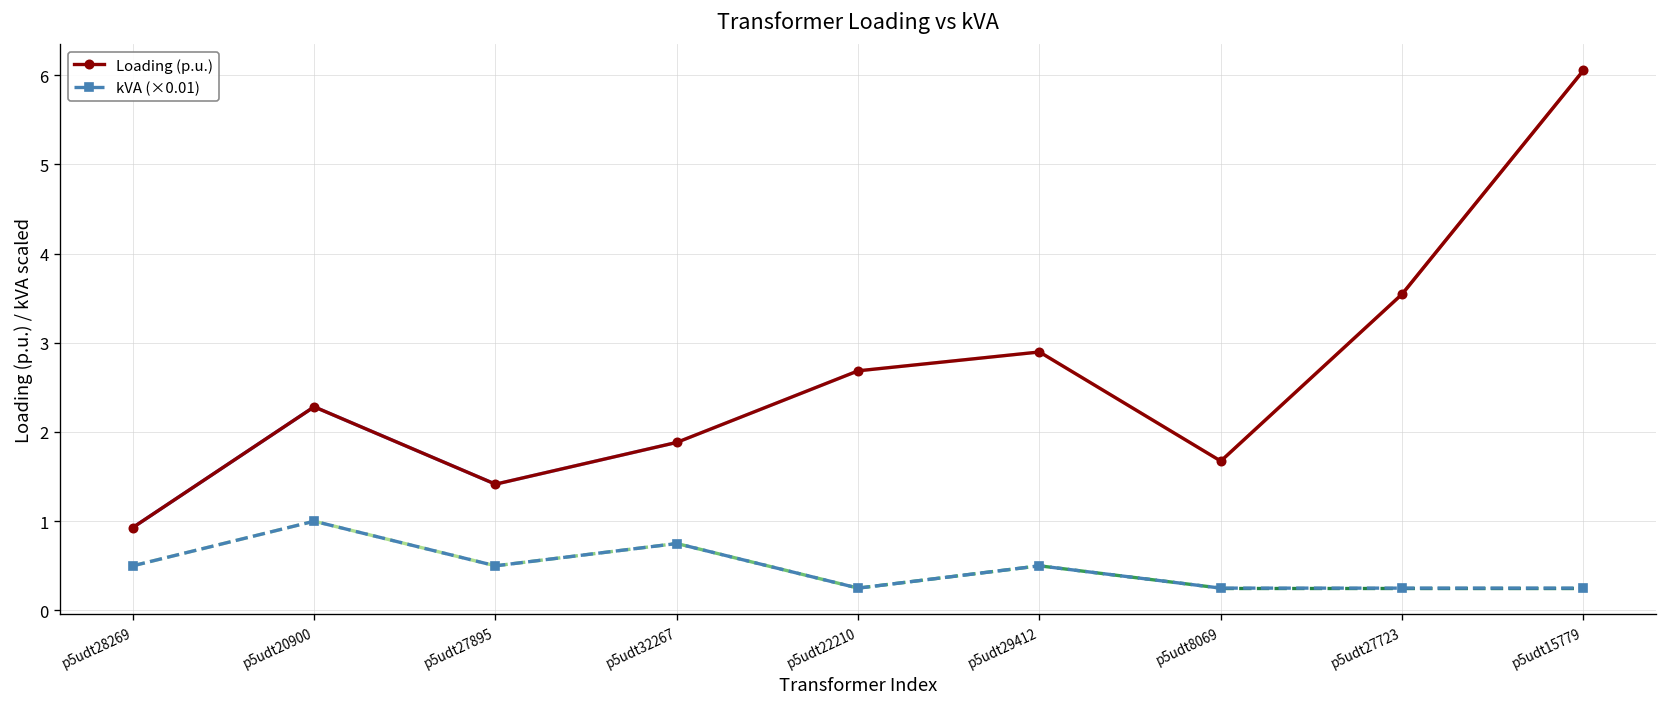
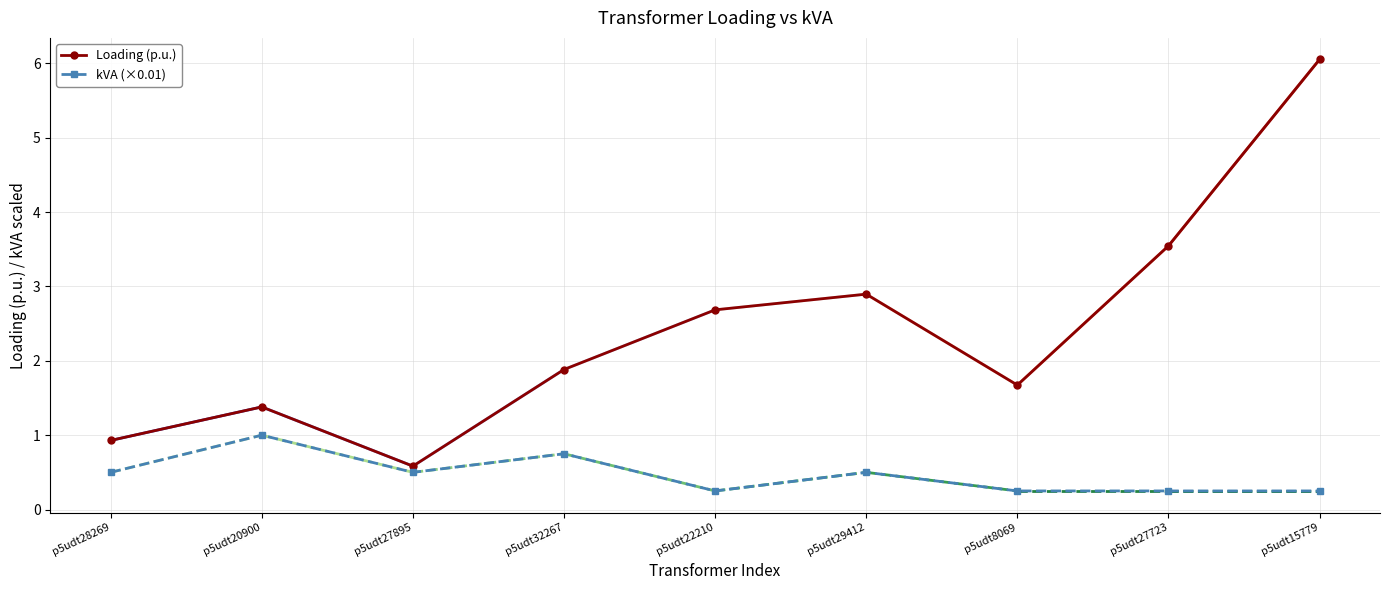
  {
    "Loading (p.u.)": {
-     "p5udt20900": 2.3,
-     "p5udt27895": 1.4
+     "p5udt20900": 1.4,
+     "p5udt27895": 0.6
    }
  }
